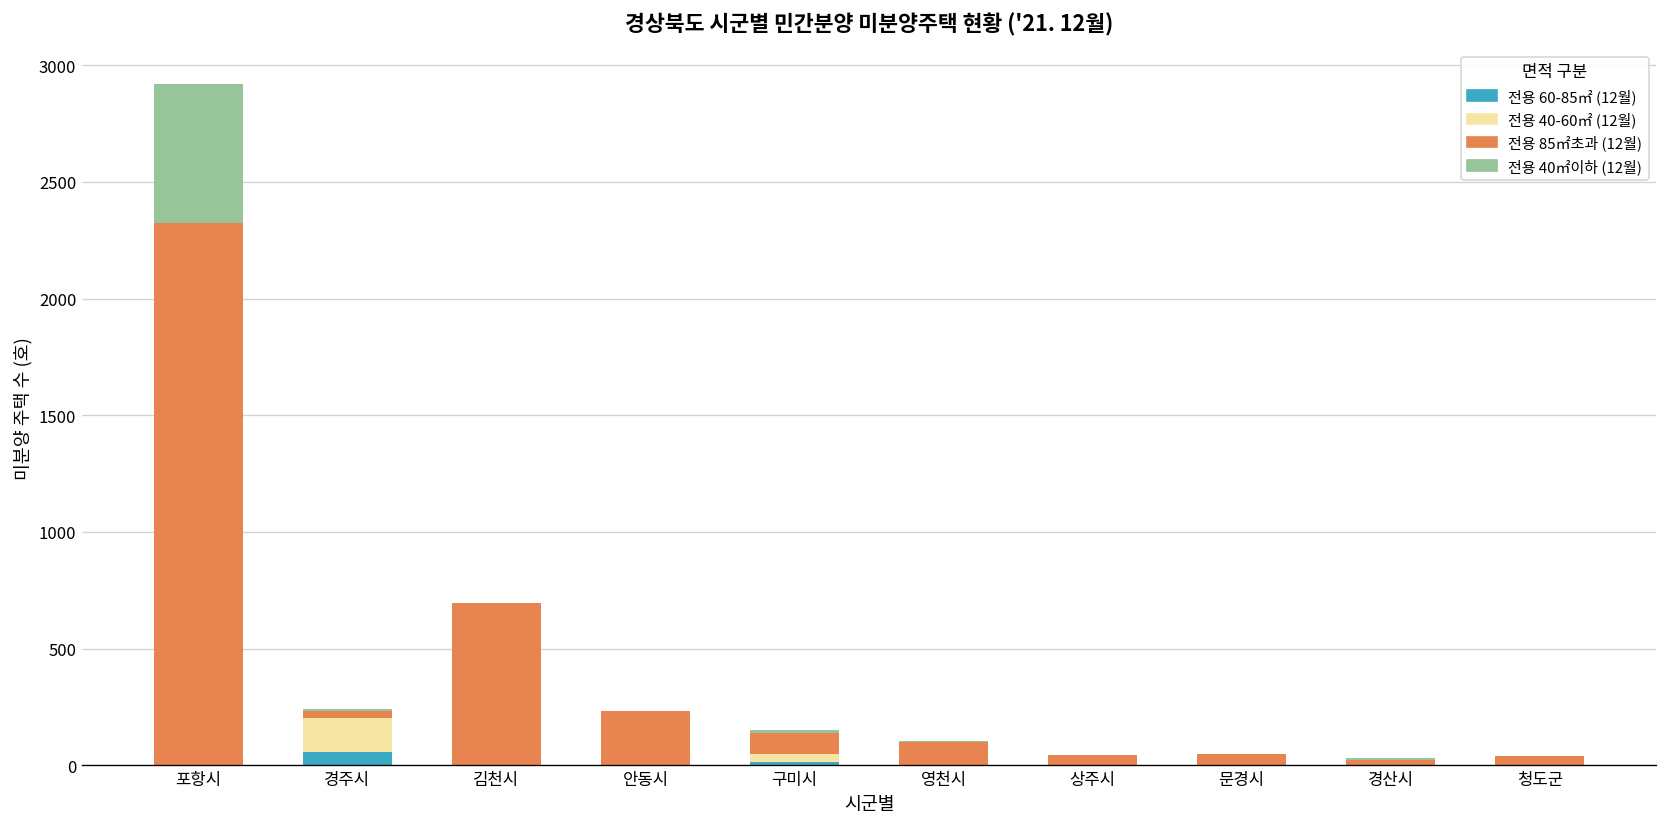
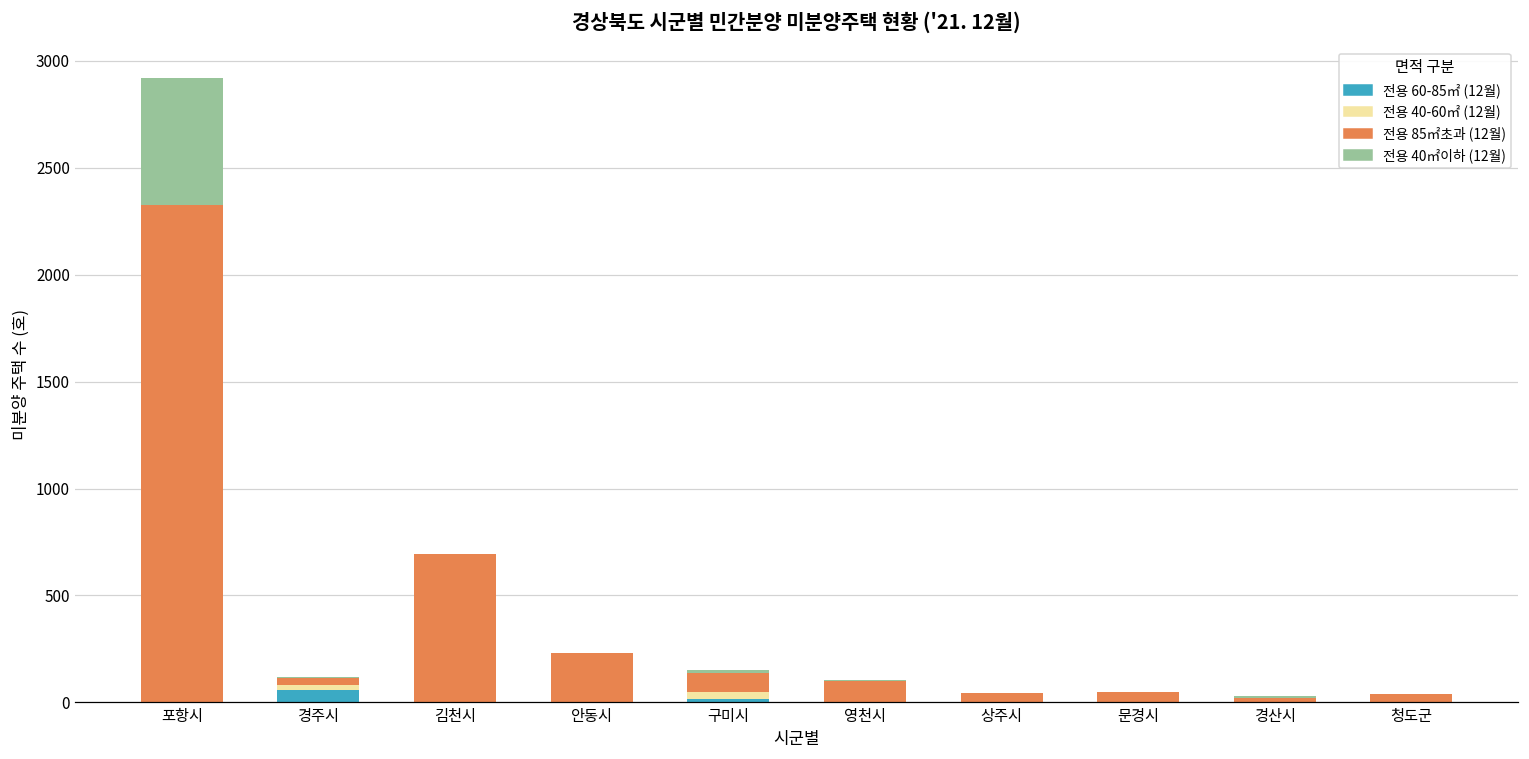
  {
    "전용 40-60㎡ (12월)": {
-     "경주시": 150,
+     "경주시": 20,
      "김천시": 0,
      "안동시": 0,
      "구미시": 30,
      "영천시": 0,
      "상주시": 0,
      "문경시": 0,
      "경산시": 0,
      "청도군": 0
    }
  }
